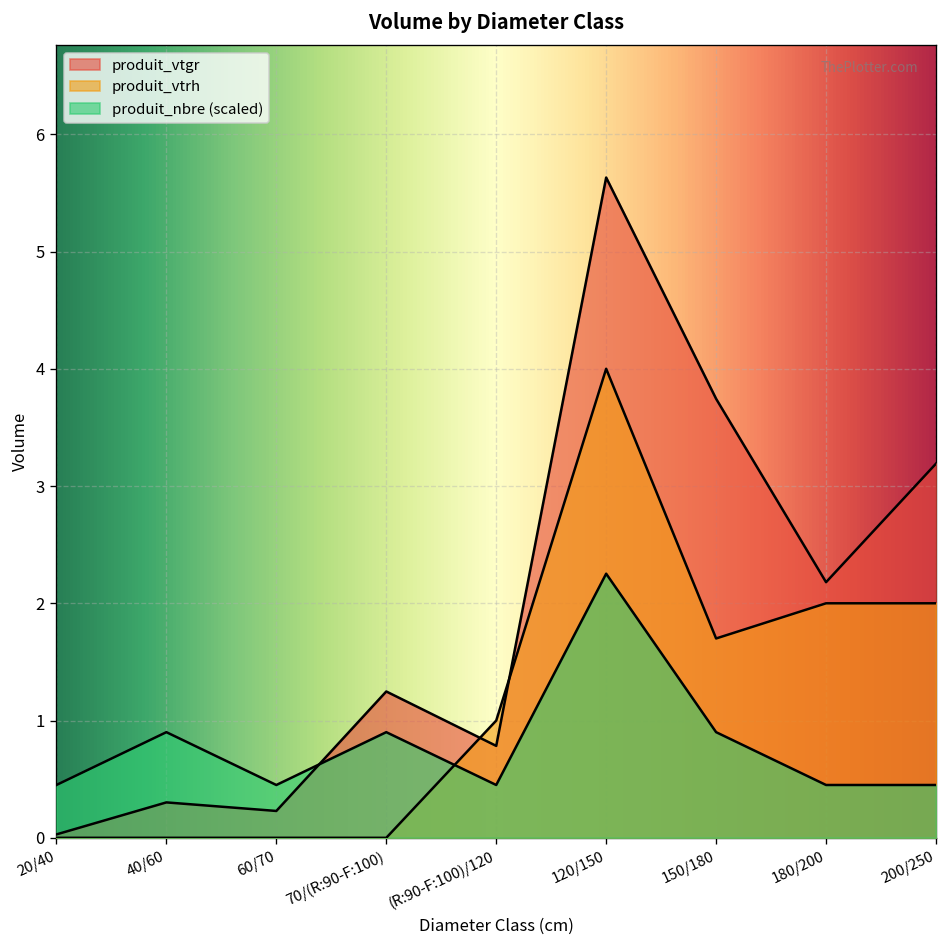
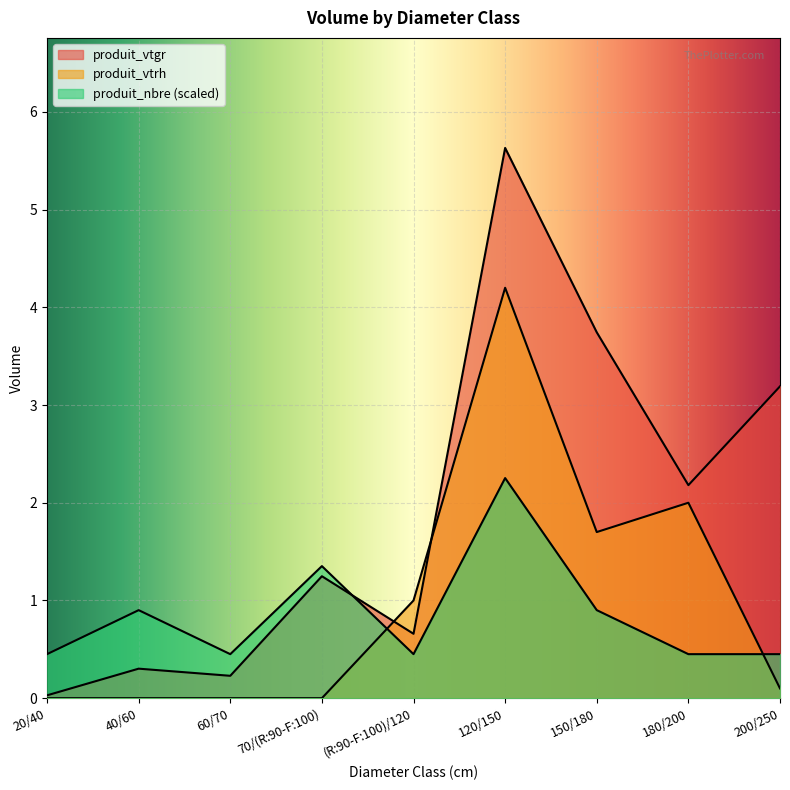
  {
    "produit_vtgr": {
      "20/40": 0.0,
      "40/60": 0.3,
      "60/70": 0.2,
      "70/(R:90-F:100)": 1.2,
-     "(R:90-F:100)/120": 0.8,
+     "(R:90-F:100)/120": 0.7,
      "120/150": 5.6,
      "150/180": 3.7,
      "180/200": 2.2,
      "200/250": 3.2
    },
    "produit_vtrh": {
      "20/40": 0.0,
      "40/60": 0.0,
      "60/70": 0.0,
      "70/(R:90-F:100)": 0.0,
      "(R:90-F:100)/120": 1.0,
-     "120/150": 4.0,
+     "120/150": 4.2,
      "150/180": 1.7,
      "180/200": 2.0,
-     "200/250": 2.0
+     "200/250": 0.1
    },
    "produit_nbre (scaled)": {
      "20/40": 0.5,
      "40/60": 0.9,
      "60/70": 0.5,
-     "70/(R:90-F:100)": 0.9,
+     "70/(R:90-F:100)": 1.4,
      "(R:90-F:100)/120": 0.5,
      "120/150": 2.3,
      "150/180": 0.9,
      "180/200": 0.5,
      "200/250": 0.5
    }
  }
